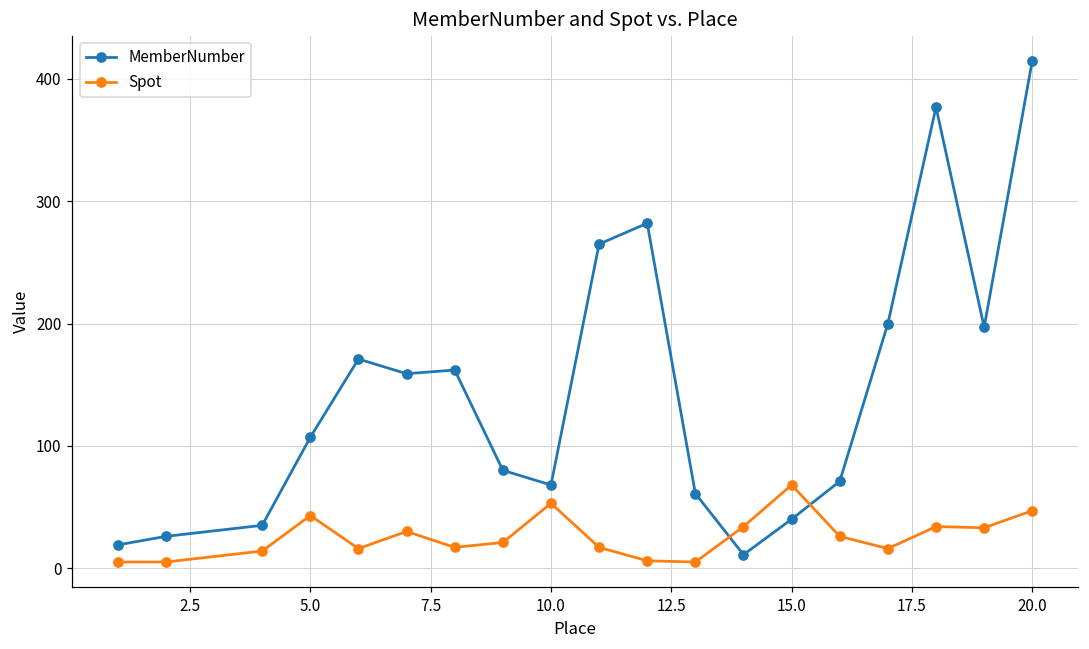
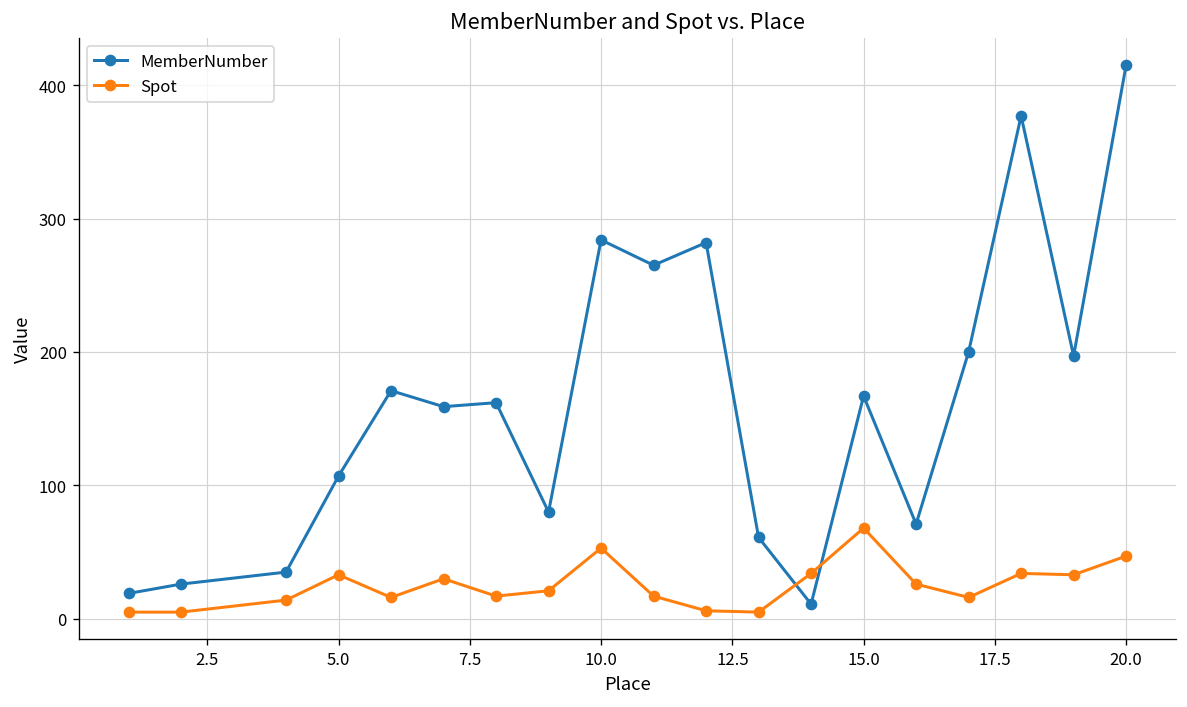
  {
    "MemberNumber": {
      "5.0": 107,
-     "10.0": 68,
-     "15.0": 40,
+     "10.0": 284,
+     "15.0": 167,
      "20.0": 415
    },
    "Spot": {
-     "5.0": 43,
+     "5.0": 33,
      "10.0": 53,
      "15.0": 68,
      "20.0": 47
    }
  }
